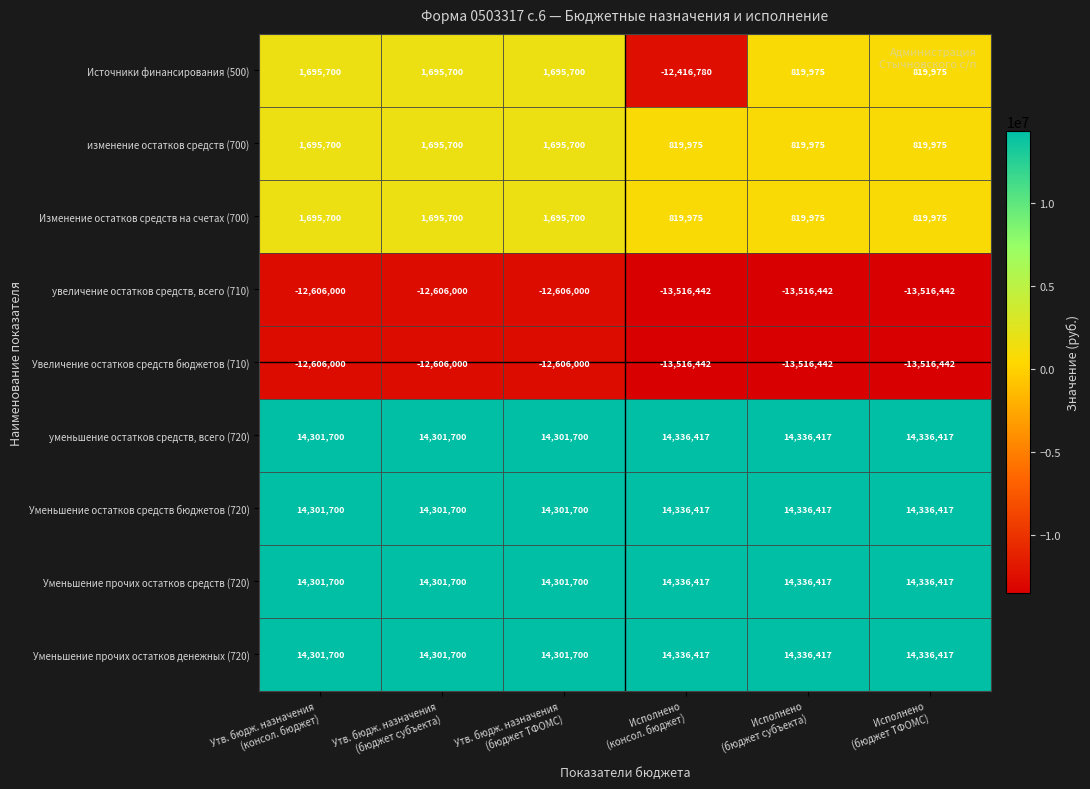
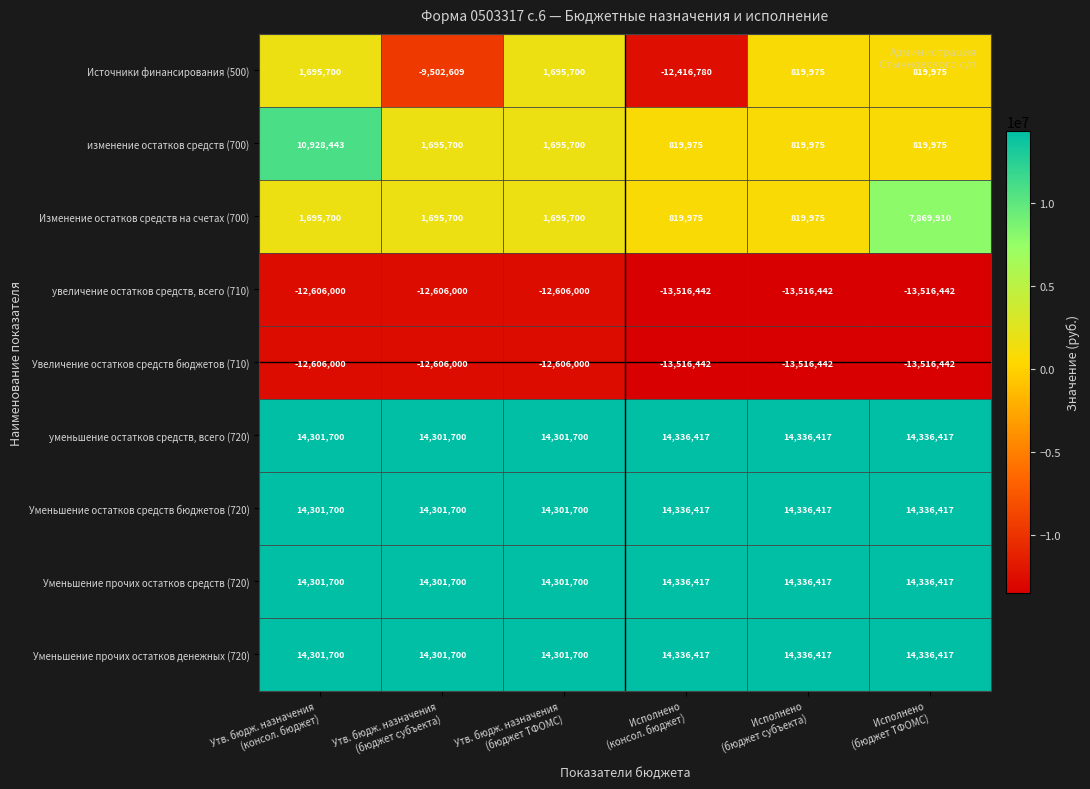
  {
    "Источники финансирования (500)": {
      "Утв. бюдж. назначения (консол. бюджет)": "1,695,700",
-     "Утв. бюдж. назначения (бюджет субъекта)": "1,695,700",
+     "Утв. бюдж. назначения (бюджет субъекта)": "-9,502,609",
      "Утв. бюдж. назначения (бюджет ТФОМС)": "1,695,700",
      "Исполнено (консол. бюджет)": "-12,416,780",
      "Исполнено (бюджет субъекта)": "819,975"
    },
    "изменение остатков средств (700)": {
-     "Утв. бюдж. назначения (консол. бюджет)": "1,695,700",
+     "Утв. бюдж. назначения (консол. бюджет)": "10,928,443",
      "Утв. бюдж. назначения (бюджет субъекта)": "1,695,700",
      "Утв. бюдж. назначения (бюджет ТФОМС)": "1,695,700",
      "Исполнено (консол. бюджет)": "819,975",
      "Исполнено (бюджет субъекта)": "819,975",
      "Исполнено (бюджет ТФОМС)": "819,975"
    },
    "Изменение остатков средств на счетах (700)": {
      "Утв. бюдж. назначения (консол. бюджет)": "1,695,700",
      "Утв. бюдж. назначения (бюджет субъекта)": "1,695,700",
      "Утв. бюдж. назначения (бюджет ТФОМС)": "1,695,700",
      "Исполнено (консол. бюджет)": "819,975",
      "Исполнено (бюджет субъекта)": "819,975",
-     "Исполнено (бюджет ТФОМС)": "819,975"
+     "Исполнено (бюджет ТФОМС)": "7,869,910"
    },
    "увеличение остатков средств, всего (710)": {
      "Утв. бюдж. назначения (консол. бюджет)": "-12,606,000",
      "Утв. бюдж. назначения (бюджет субъекта)": "-12,606,000",
      "Утв. бюдж. назначения (бюджет ТФОМС)": "-12,606,000",
      "Исполнено (консол. бюджет)": "-13,516,442",
      "Исполнено (бюджет субъекта)": "-13,516,442",
      "Исполнено (бюджет ТФОМС)": "-13,516,442"
    },
    "Увеличение остатков средств бюджетов (710)": {
      "Утв. бюдж. назначения (консол. бюджет)": "-12,606,000",
      "Утв. бюдж. назначения (бюджет субъекта)": "-12,606,000",
      "Утв. бюдж. назначения (бюджет ТФОМС)": "-12,606,000",
      "Исполнено (консол. бюджет)": "-13,516,442",
      "Исполнено (бюджет субъекта)": "-13,516,442",
      "Исполнено (бюджет ТФОМС)": "-13,516,442"
    },
    "уменьшение остатков средств, всего (720)": {
      "Утв. бюдж. назначения (консол. бюджет)": "14,301,700",
      "Утв. бюдж. назначения (бюджет субъекта)": "14,301,700",
      "Утв. бюдж. назначения (бюджет ТФОМС)": "14,301,700",
      "Исполнено (консол. бюджет)": "14,336,417",
      "Исполнено (бюджет субъекта)": "14,336,417",
      "Исполнено (бюджет ТФОМС)": "14,336,417"
    },
    "Уменьшение остатков средств бюджетов (720)": {
      "Утв. бюдж. назначения (консол. бюджет)": "14,301,700",
      "Утв. бюдж. назначения (бюджет субъекта)": "14,301,700",
      "Утв. бюдж. назначения (бюджет ТФОМС)": "14,301,700",
      "Исполнено (консол. бюджет)": "14,336,417",
      "Исполнено (бюджет субъекта)": "14,336,417",
      "Исполнено (бюджет ТФОМС)": "14,336,417"
    },
    "Уменьшение прочих остатков средств (720)": {
      "Утв. бюдж. назначения (консол. бюджет)": "14,301,700",
      "Утв. бюдж. назначения (бюджет субъекта)": "14,301,700",
      "Утв. бюдж. назначения (бюджет ТФОМС)": "14,301,700",
      "Исполнено (консол. бюджет)": "14,336,417",
      "Исполнено (бюджет субъекта)": "14,336,417",
      "Исполнено (бюджет ТФОМС)": "14,336,417"
    },
    "Уменьшение прочих остатков денежных (720)": {
      "Утв. бюдж. назначения (консол. бюджет)": "14,301,700",
      "Утв. бюдж. назначения (бюджет субъекта)": "14,301,700",
      "Утв. бюдж. назначения (бюджет ТФОМС)": "14,301,700",
      "Исполнено (консол. бюджет)": "14,336,417",
      "Исполнено (бюджет субъекта)": "14,336,417",
      "Исполнено (бюджет ТФОМС)": "14,336,417"
    }
  }
